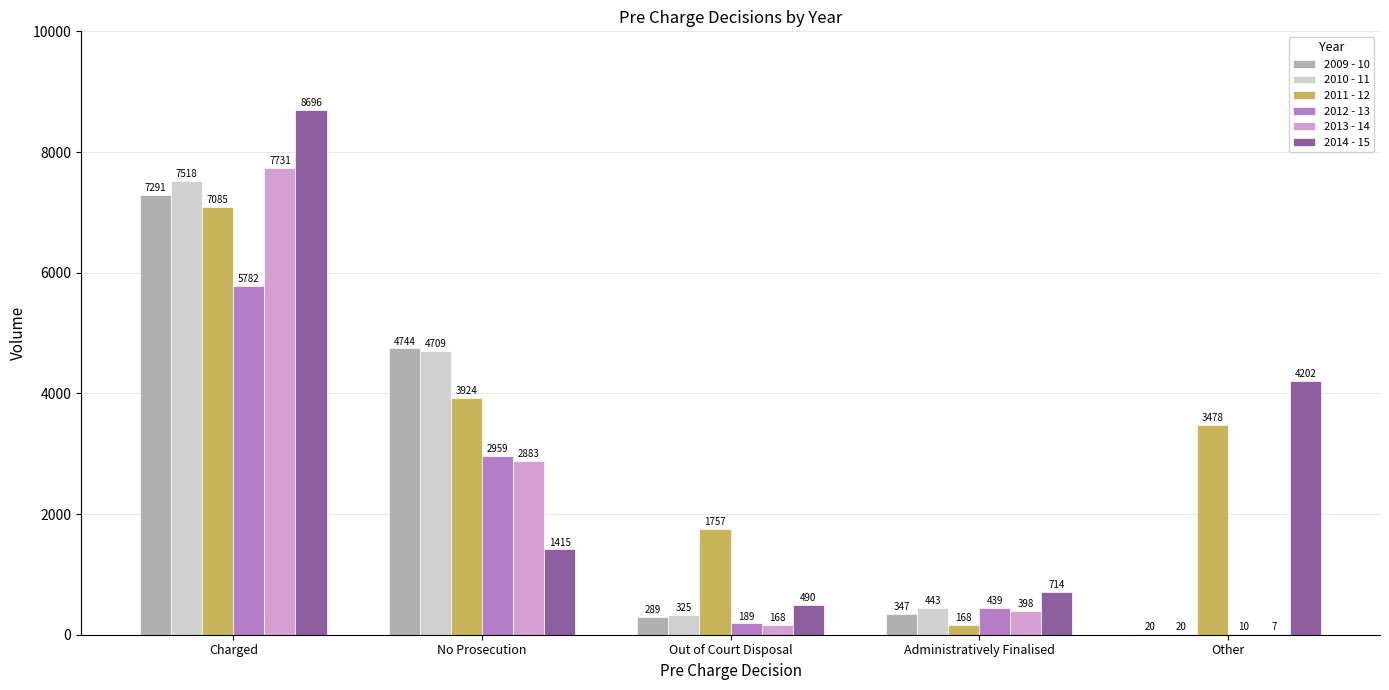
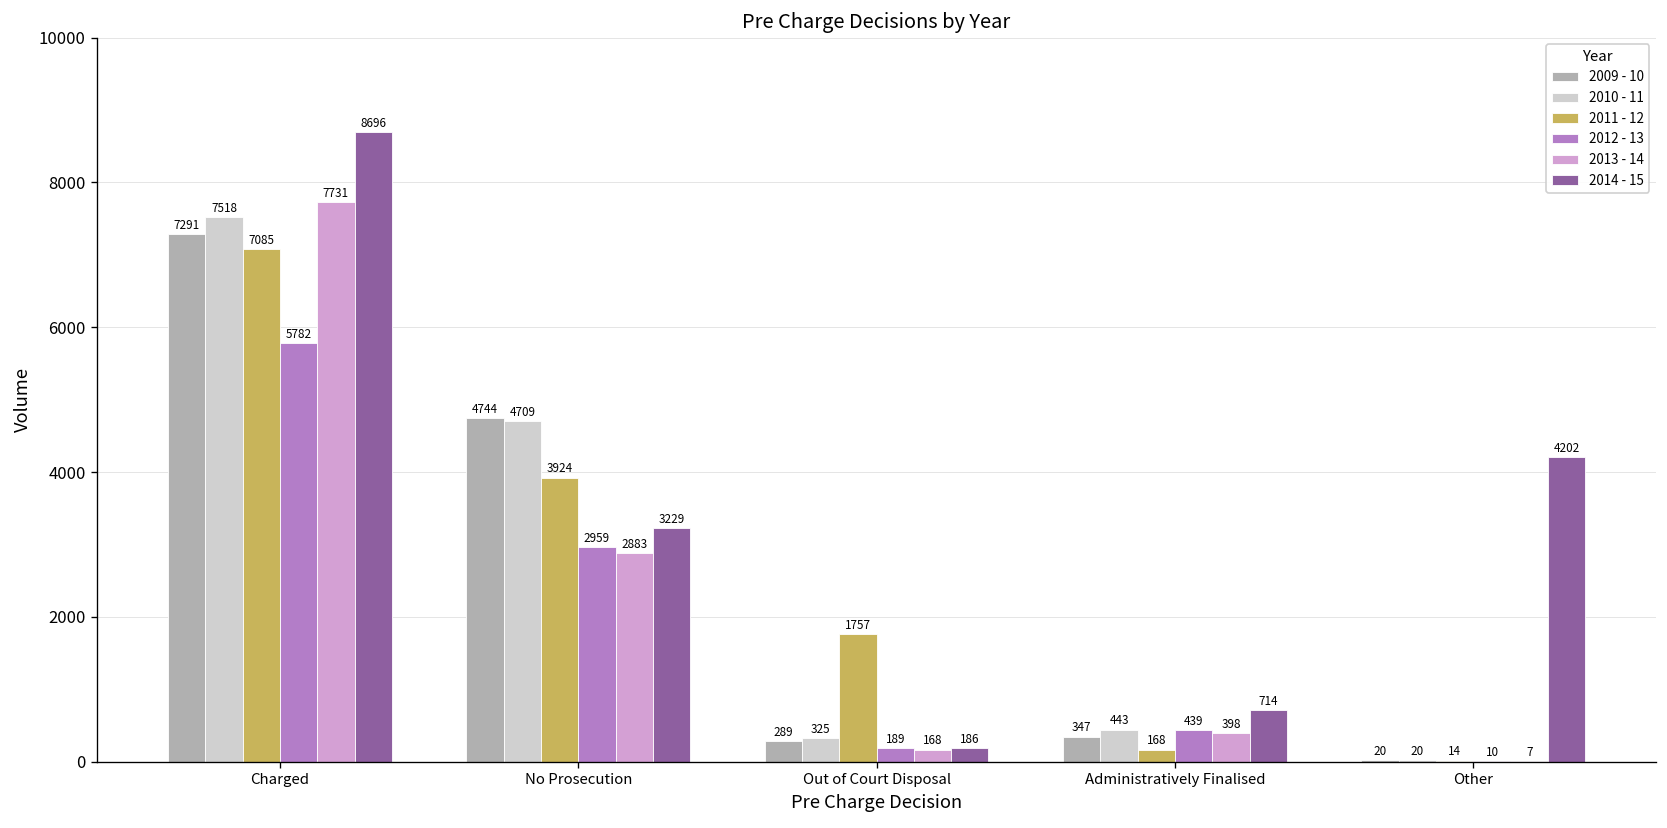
  {
    "2011 - 12": {
      "Charged": 7085,
      "No Prosecution": 3924,
      "Out of Court Disposal": 1757,
      "Administratively Finalised": 168,
-     "Other": 3478
+     "Other": 14
    },
    "2014 - 15": {
      "Charged": 8696,
-     "No Prosecution": 1415,
-     "Out of Court Disposal": 490,
+     "No Prosecution": 3229,
+     "Out of Court Disposal": 186,
      "Administratively Finalised": 714,
      "Other": 4202
    }
  }
